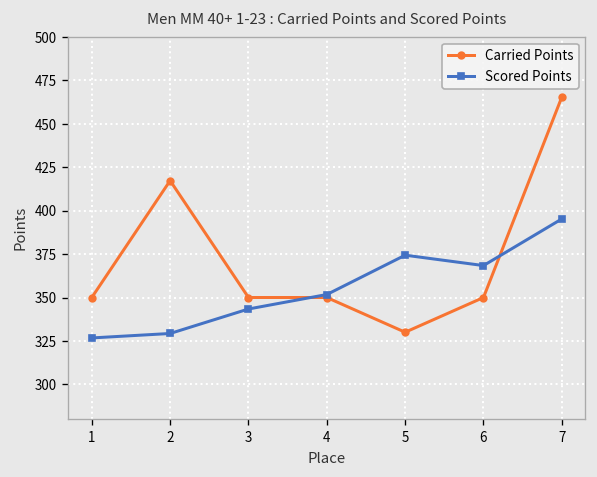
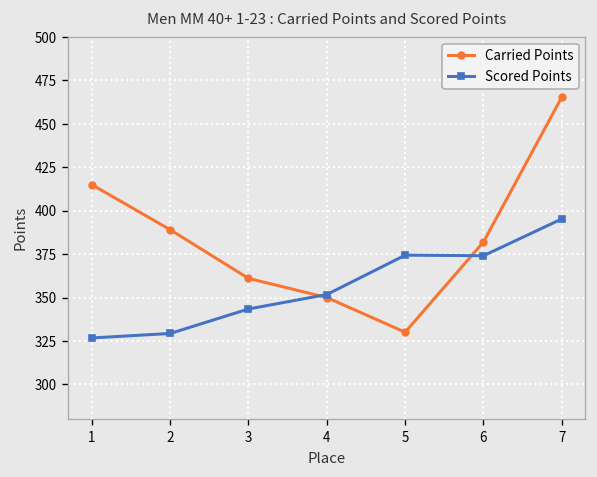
  {
    "Carried Points": {
-     "1": 350,
-     "2": 417,
-     "3": 350,
+     "1": 415,
+     "2": 389,
+     "3": 361,
      "5": 330,
-     "6": 350,
+     "6": 382,
      "7": 465
    },
    "Scored Points": {
      "1": 327,
      "2": 329,
      "3": 343,
      "5": 374,
-     "6": 368,
+     "6": 374,
      "7": 395
    }
  }
